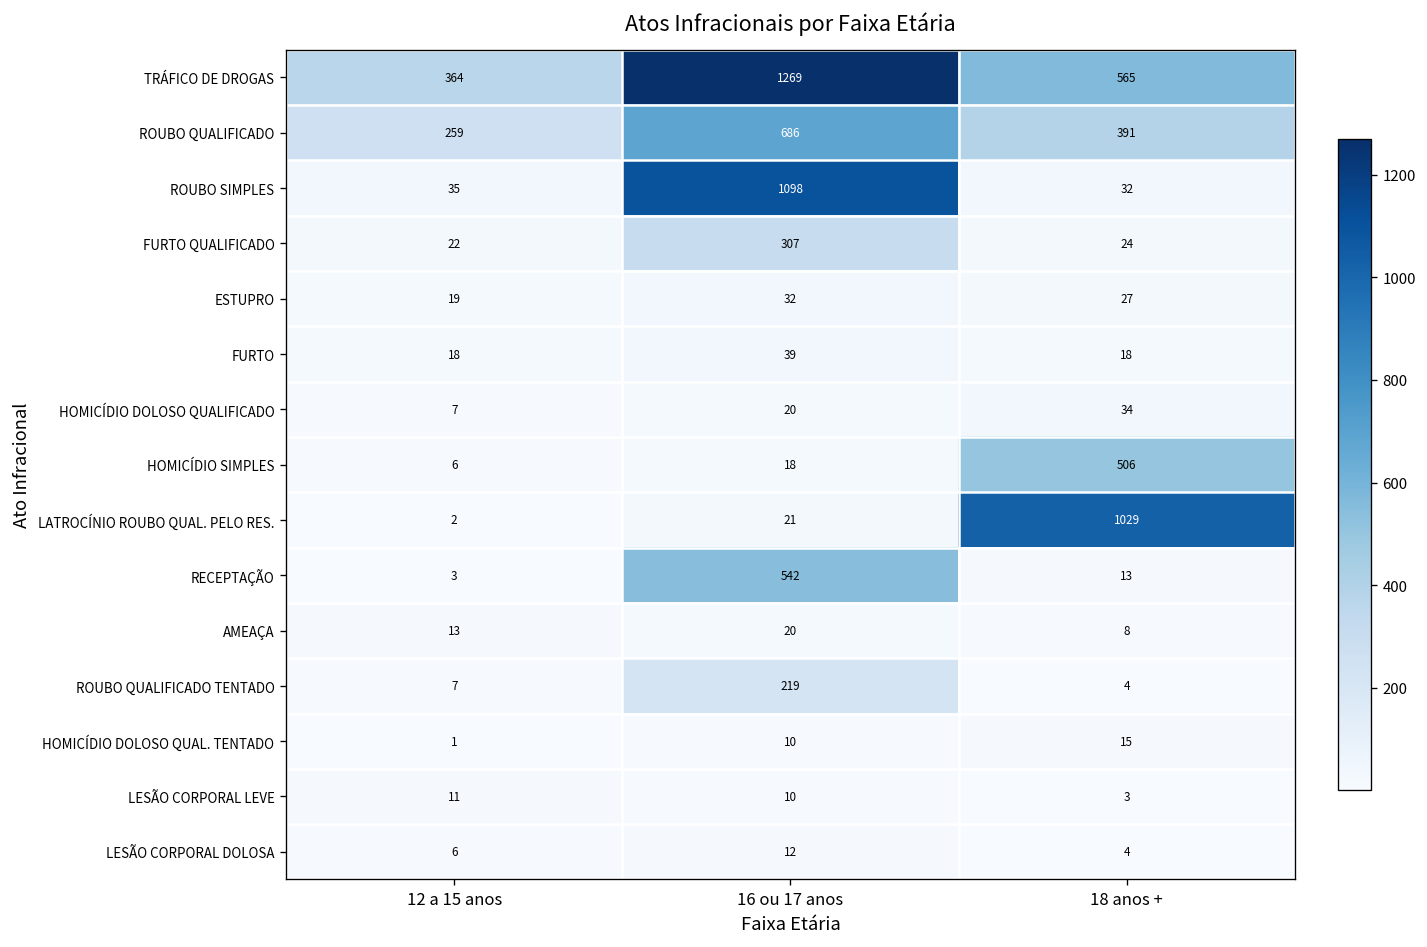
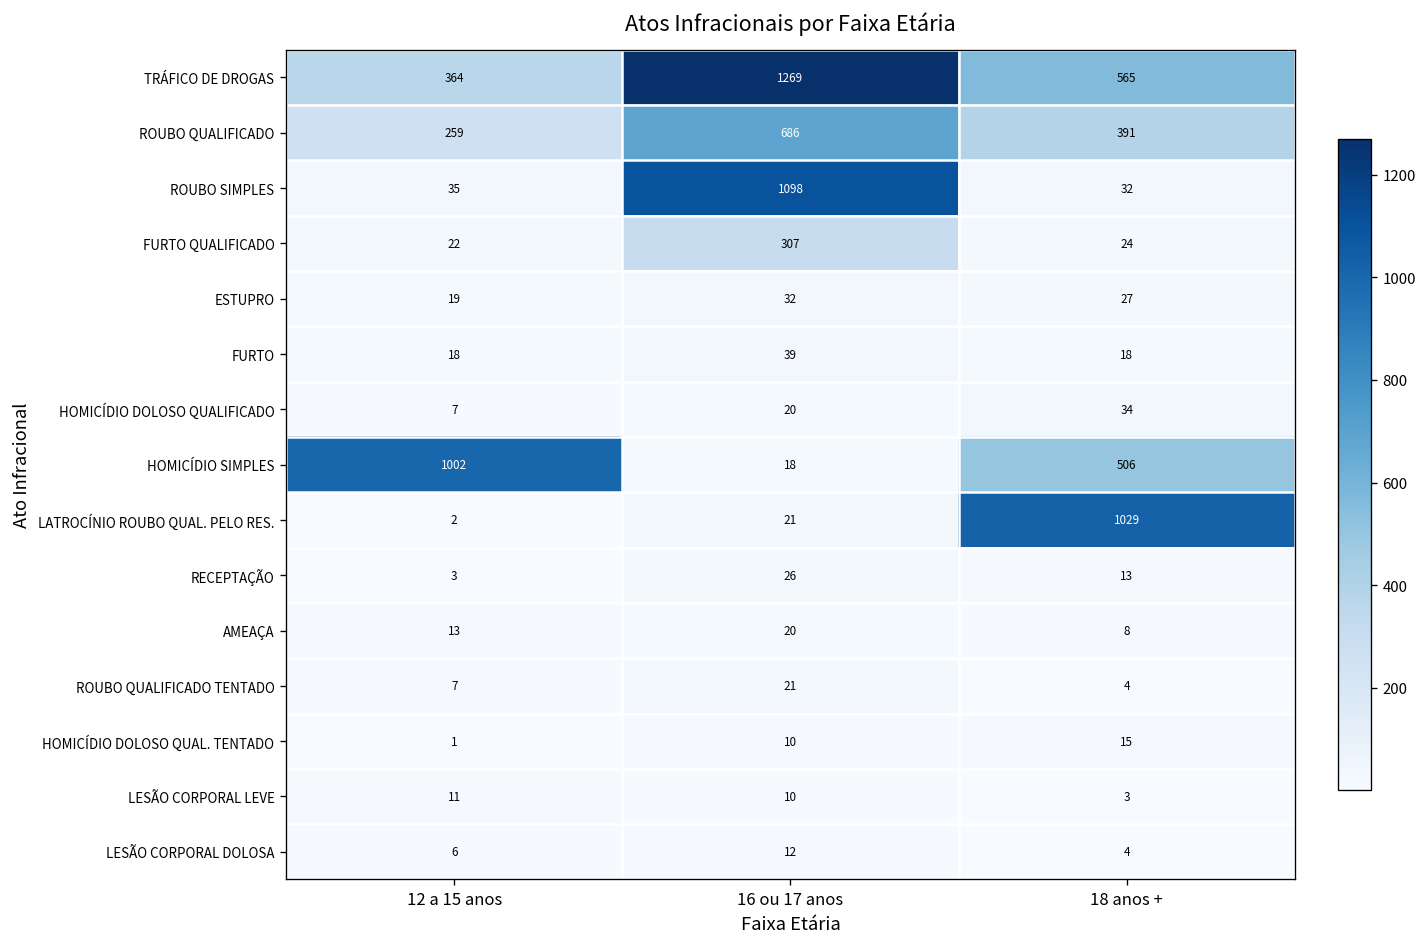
  {
    "TRÁFICO DE DROGAS": {
      "12 a 15 anos": 364,
      "16 ou 17 anos": 1269,
      "18 anos +": 565
    },
    "ROUBO QUALIFICADO": {
      "12 a 15 anos": 259,
      "16 ou 17 anos": 686,
      "18 anos +": 391
    },
    "ROUBO SIMPLES": {
      "12 a 15 anos": 35,
      "16 ou 17 anos": 1098,
      "18 anos +": 32
    },
    "FURTO QUALIFICADO": {
      "12 a 15 anos": 22,
      "16 ou 17 anos": 307,
      "18 anos +": 24
    },
    "ESTUPRO": {
      "12 a 15 anos": 19,
      "16 ou 17 anos": 32,
      "18 anos +": 27
    },
    "FURTO": {
      "12 a 15 anos": 18,
      "16 ou 17 anos": 39,
      "18 anos +": 18
    },
    "HOMICÍDIO DOLOSO QUALIFICADO": {
      "12 a 15 anos": 7,
      "16 ou 17 anos": 20,
      "18 anos +": 34
    },
    "HOMICÍDIO SIMPLES": {
-     "12 a 15 anos": 6,
+     "12 a 15 anos": 1002,
      "16 ou 17 anos": 18,
      "18 anos +": 506
    },
    "LATROCÍNIO ROUBO QUAL. PELO RES.": {
      "12 a 15 anos": 2,
      "16 ou 17 anos": 21,
      "18 anos +": 1029
    },
    "RECEPTAÇÃO": {
      "12 a 15 anos": 3,
-     "16 ou 17 anos": 542,
+     "16 ou 17 anos": 26,
      "18 anos +": 13
    },
    "AMEAÇA": {
      "12 a 15 anos": 13,
      "16 ou 17 anos": 20,
      "18 anos +": 8
    },
    "ROUBO QUALIFICADO TENTADO": {
      "12 a 15 anos": 7,
-     "16 ou 17 anos": 219,
+     "16 ou 17 anos": 21,
      "18 anos +": 4
    },
    "HOMICÍDIO DOLOSO QUAL. TENTADO": {
      "12 a 15 anos": 1,
      "16 ou 17 anos": 10,
      "18 anos +": 15
    },
    "LESÃO CORPORAL LEVE": {
      "12 a 15 anos": 11,
      "16 ou 17 anos": 10,
      "18 anos +": 3
    },
    "LESÃO CORPORAL DOLOSA": {
      "12 a 15 anos": 6,
      "16 ou 17 anos": 12,
      "18 anos +": 4
    }
  }
